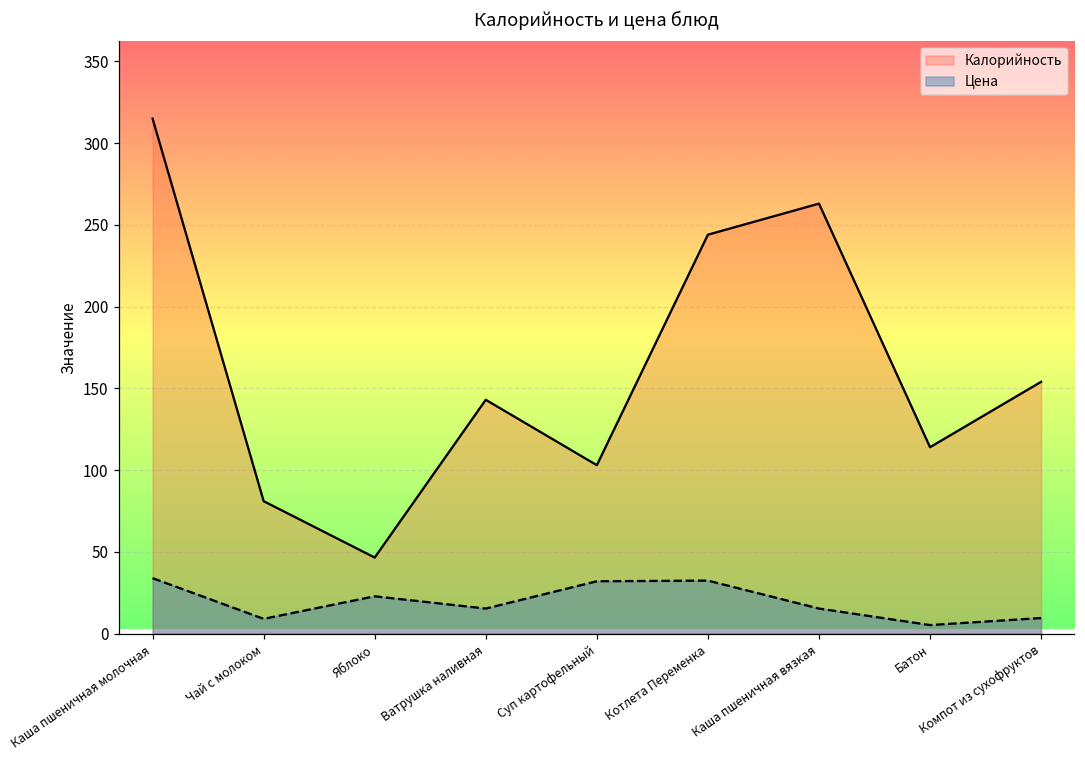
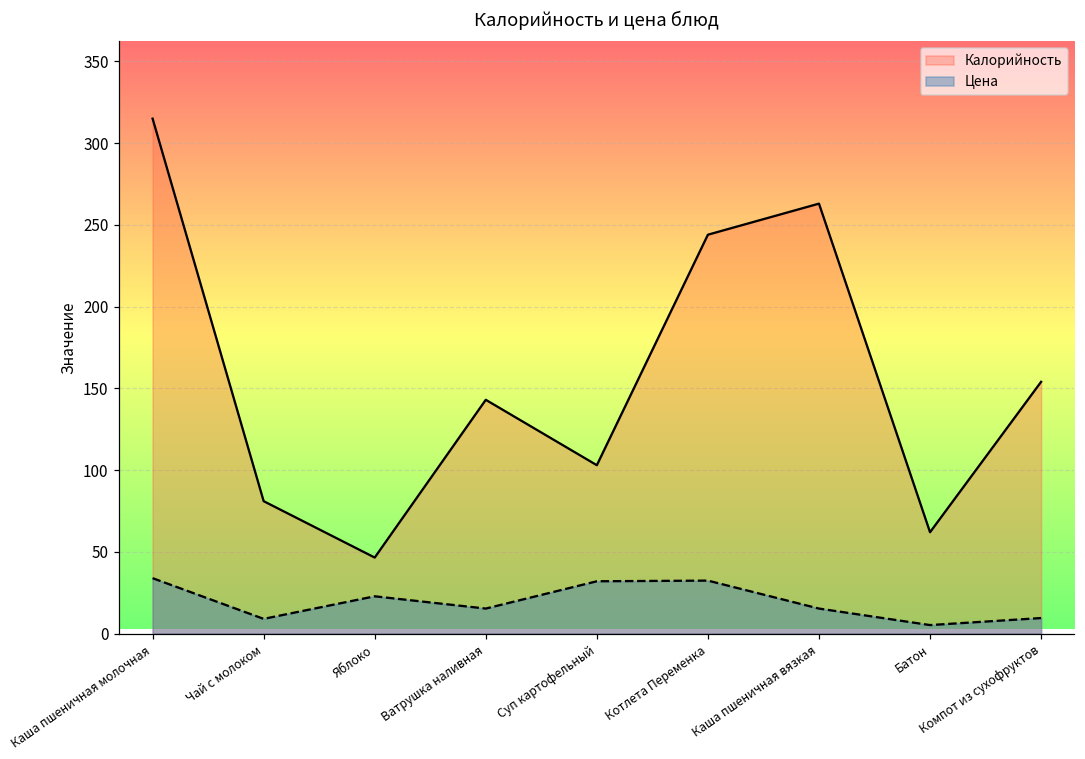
  {
    "Калорийность": {
      "Каша пшеничная молочная": 315,
      "Чай с молоком": 81,
      "Яблоко": 47,
      "Ватрушка наливная": 143,
      "Суп картофельный": 103,
      "Котлета Переменка": 244,
      "Каша пшеничная вязкая": 263,
-     "Батон": 114,
+     "Батон": 62,
      "Компот из сухофруктов": 154
    },
    "Цена": {
      "Каша пшеничная молочная": 34,
      "Чай с молоком": 9,
      "Яблоко": 23,
      "Ватрушка наливная": 15,
      "Суп картофельный": 32,
      "Котлета Переменка": 32,
      "Каша пшеничная вязкая": 15,
      "Батон": 5,
      "Компот из сухофруктов": 10
    }
  }
